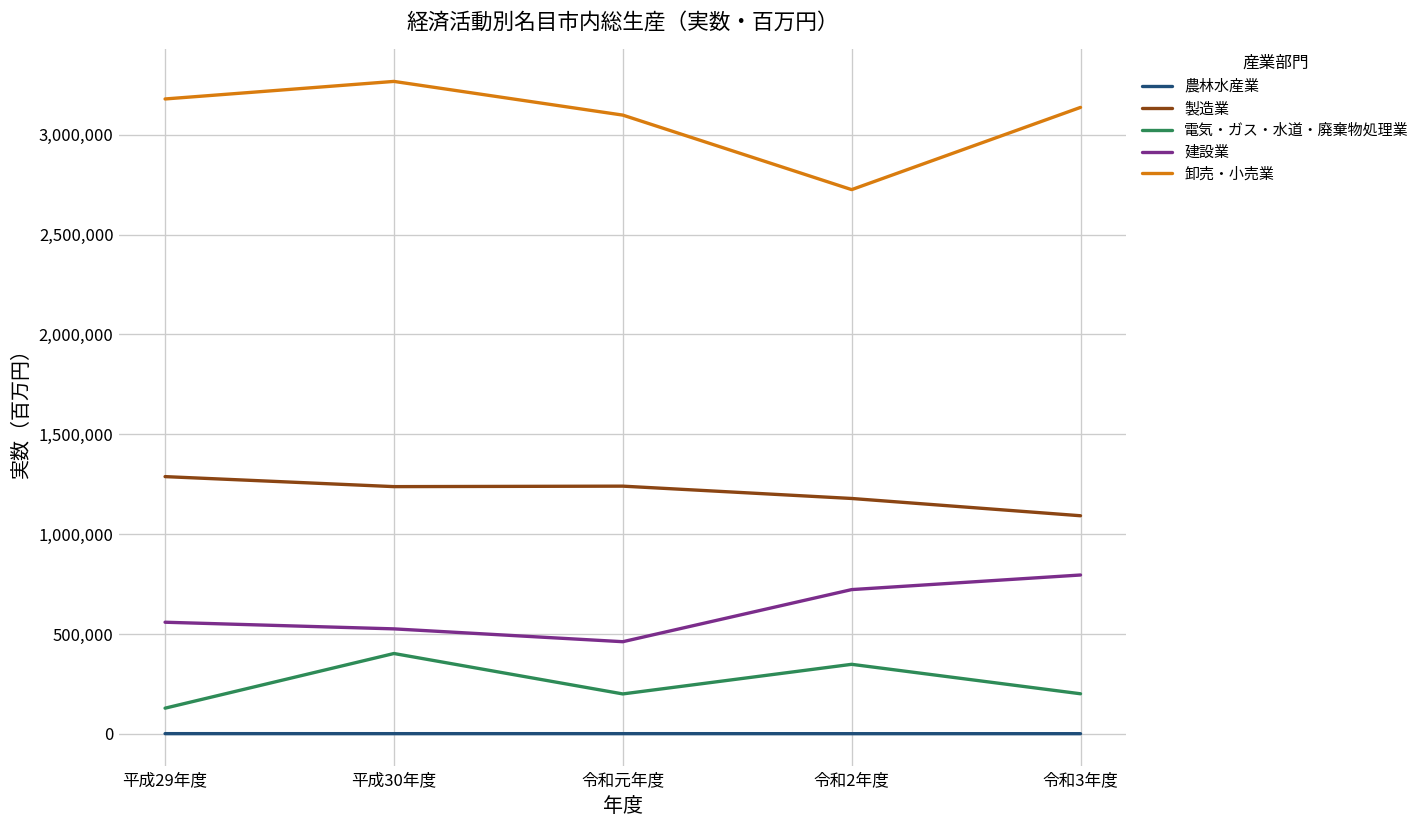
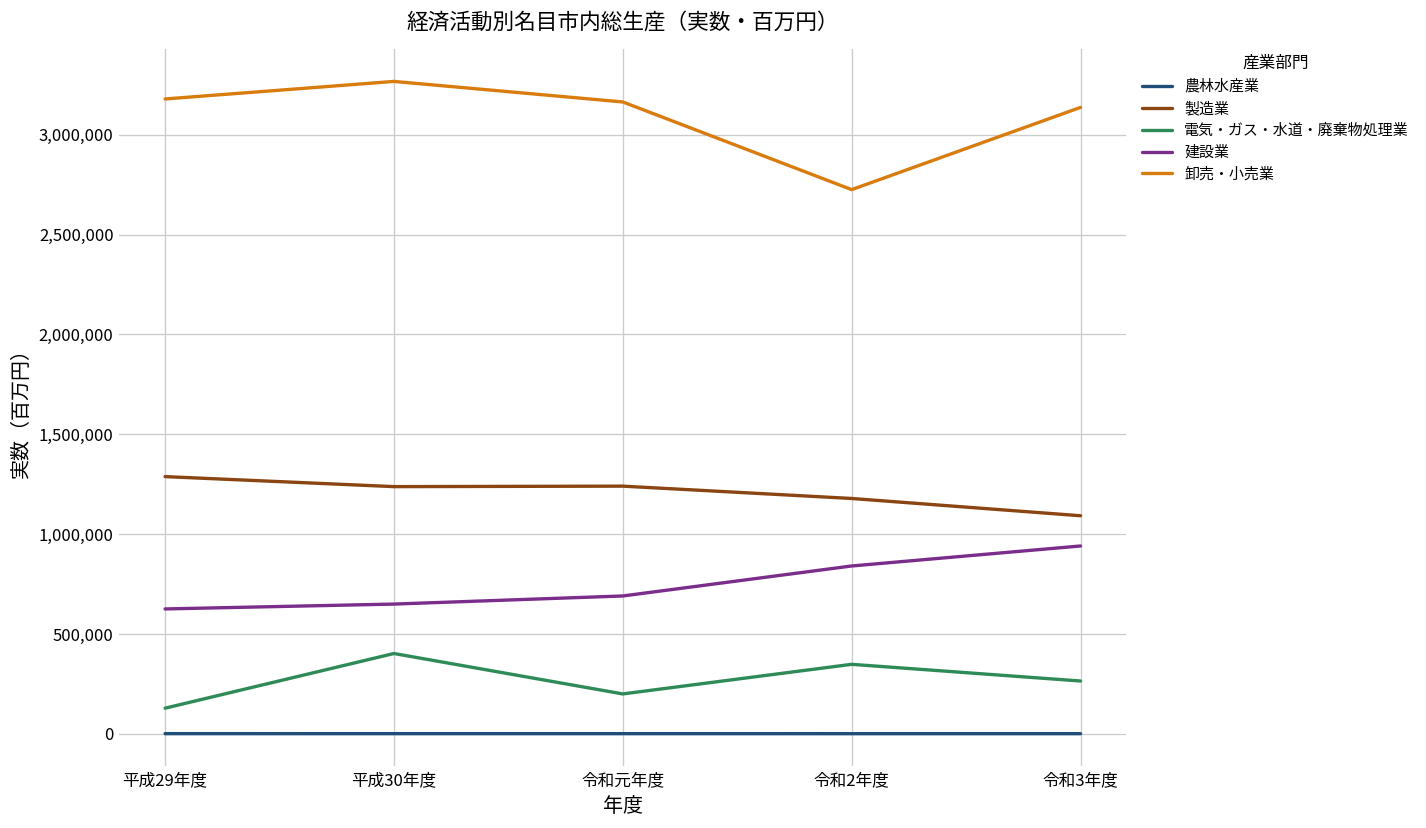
  {
    "農林水産業": {
      "平成29年度": "0",
      "平成30年度": "0",
      "令和元年度": "0",
      "令和2年度": "0",
      "令和3年度": "0"
    },
    "製造業": {
      "平成29年度": "1,290,000",
      "平成30年度": "1,240,000",
      "令和元年度": "1,240,000",
      "令和2年度": "1,180,000",
      "令和3年度": "1,090,000"
    },
    "電気・ガス・水道・廃棄物処理業": {
      "平成29年度": "130,000",
      "平成30年度": "400,000",
      "令和元年度": "200,000",
      "令和2年度": "350,000",
-     "令和3年度": "200,000"
+     "令和3年度": "260,000"
    },
    "建設業": {
-     "平成29年度": "560,000",
-     "平成30年度": "530,000",
-     "令和元年度": "460,000",
-     "令和2年度": "720,000",
-     "令和3年度": "800,000"
+     "平成29年度": "630,000",
+     "平成30年度": "650,000",
+     "令和元年度": "690,000",
+     "令和2年度": "840,000",
+     "令和3年度": "940,000"
    },
    "卸売・小売業": {
      "平成29年度": "3,180,000",
      "平成30年度": "3,270,000",
-     "令和元年度": "3,100,000",
+     "令和元年度": "3,160,000",
      "令和2年度": "2,720,000",
      "令和3年度": "3,140,000"
    }
  }
